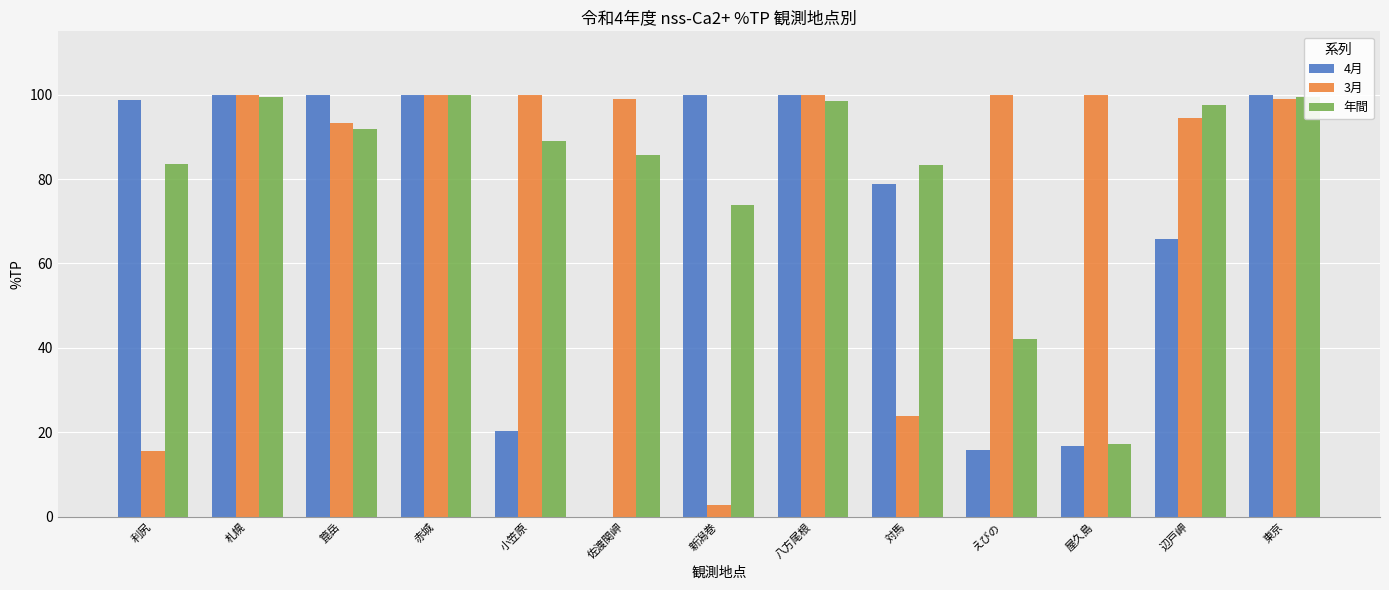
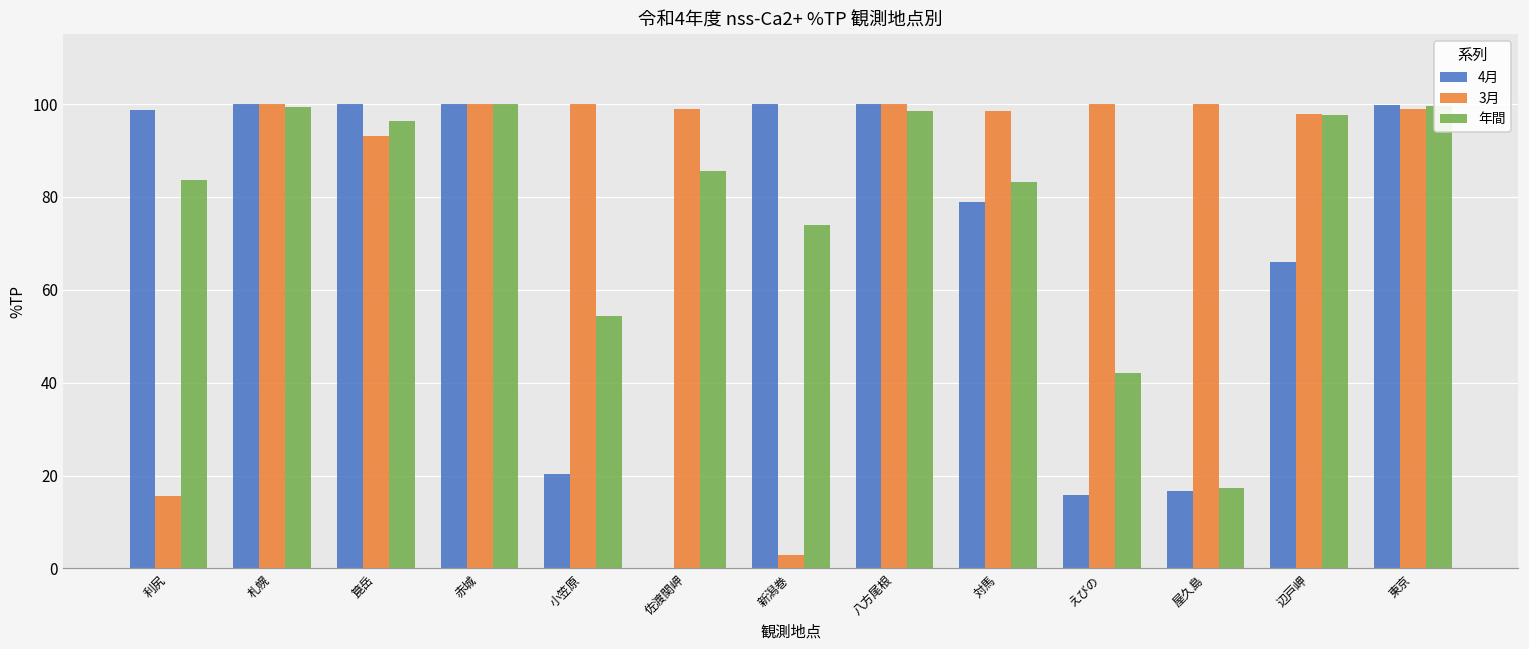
  {
    "4月": {
      "利尻": 99,
      "札幌": 100,
      "箟岳": 100,
      "赤城": 100,
      "小笠原": 20,
      "佐渡関岬": 0,
      "新潟巻": 100,
      "八方尾根": 100,
      "対馬": 79,
      "えびの": 16,
      "屋久島": 17,
      "辺戸岬": 66,
      "東京": 100
    },
    "3月": {
      "利尻": 16,
      "札幌": 100,
      "箟岳": 93,
      "赤城": 100,
      "小笠原": 100,
      "佐渡関岬": 99,
      "新潟巻": 3,
      "八方尾根": 100,
-     "対馬": 24,
+     "対馬": 99,
      "えびの": 100,
      "屋久島": 100,
-     "辺戸岬": 94,
+     "辺戸岬": 98,
      "東京": 99
    },
    "年間": {
      "利尻": 84,
      "札幌": 99,
-     "箟岳": 92,
+     "箟岳": 96,
      "赤城": 100,
-     "小笠原": 89,
+     "小笠原": 54,
      "佐渡関岬": 86,
      "新潟巻": 74,
      "八方尾根": 99,
      "対馬": 83,
      "えびの": 42,
      "屋久島": 17,
      "辺戸岬": 98
    }
  }
